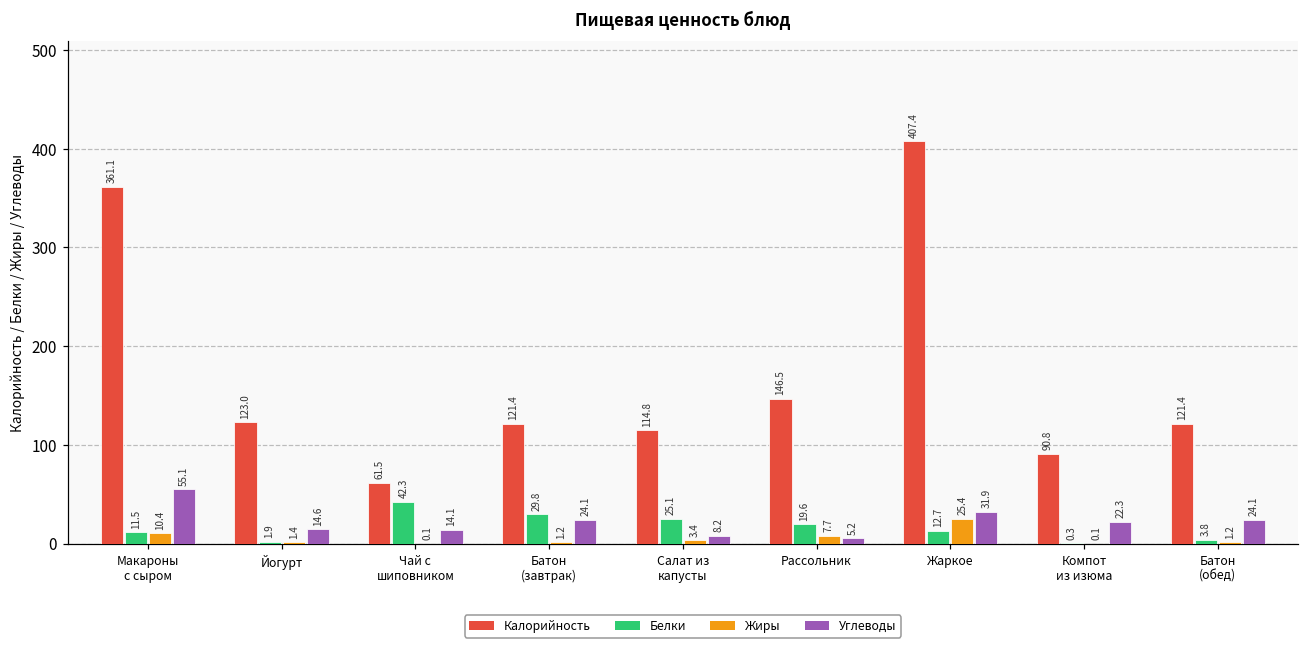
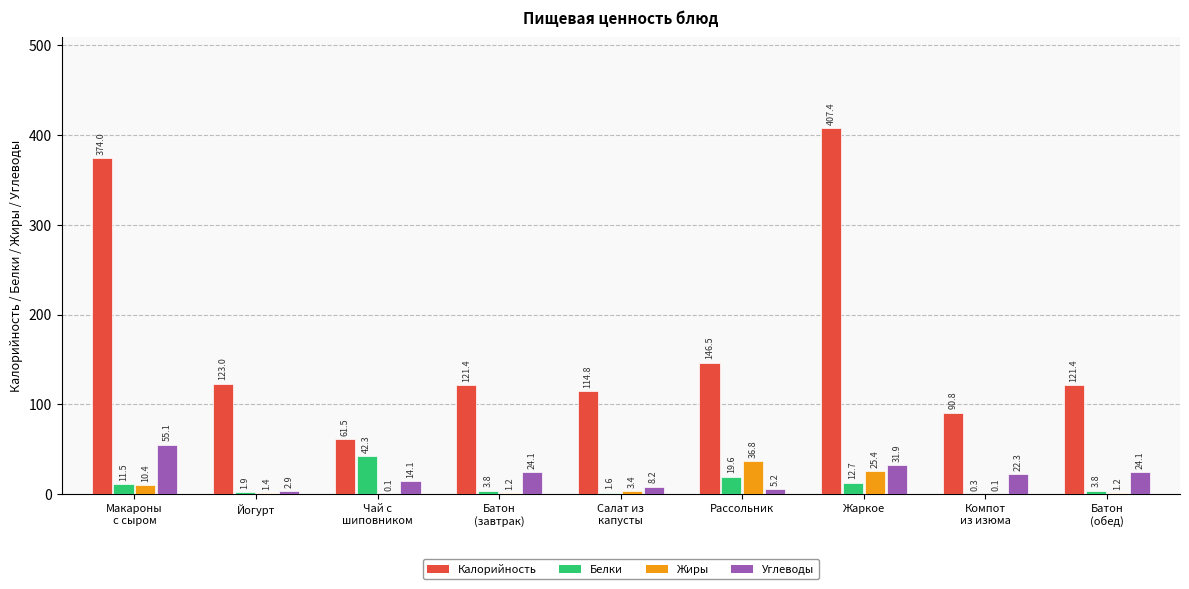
  {
    "Калорийность": {
-     "Макароны с сыром": 361.1,
+     "Макароны с сыром": 374.0,
      "Йогурт": 123.0,
      "Чай с шиповником": 61.5,
      "Батон (завтрак)": 121.4,
      "Салат из капусты": 114.8,
      "Рассольник": 146.5,
      "Жаркое": 407.4,
      "Компот из изюма": 90.8,
      "Батон (обед)": 121.4
    },
    "Белки": {
      "Макароны с сыром": 11.5,
      "Йогурт": 1.9,
      "Чай с шиповником": 42.3,
-     "Батон (завтрак)": 29.8,
-     "Салат из капусты": 25.1,
+     "Батон (завтрак)": 3.8,
+     "Салат из капусты": 1.6,
      "Рассольник": 19.6,
      "Жаркое": 12.7,
      "Компот из изюма": 0.3,
      "Батон (обед)": 3.8
    },
    "Жиры": {
      "Макароны с сыром": 10.4,
      "Йогурт": 1.4,
      "Чай с шиповником": 0.1,
      "Батон (завтрак)": 1.2,
      "Салат из капусты": 3.4,
-     "Рассольник": 7.7,
+     "Рассольник": 36.8,
      "Жаркое": 25.4,
      "Компот из изюма": 0.1,
      "Батон (обед)": 1.2
    },
    "Углеводы": {
      "Макароны с сыром": 55.1,
-     "Йогурт": 14.6,
+     "Йогурт": 2.9,
      "Чай с шиповником": 14.1,
      "Батон (завтрак)": 24.1,
      "Салат из капусты": 8.2,
      "Рассольник": 5.2,
      "Жаркое": 31.9,
      "Компот из изюма": 22.3,
      "Батон (обед)": 24.1
    }
  }
